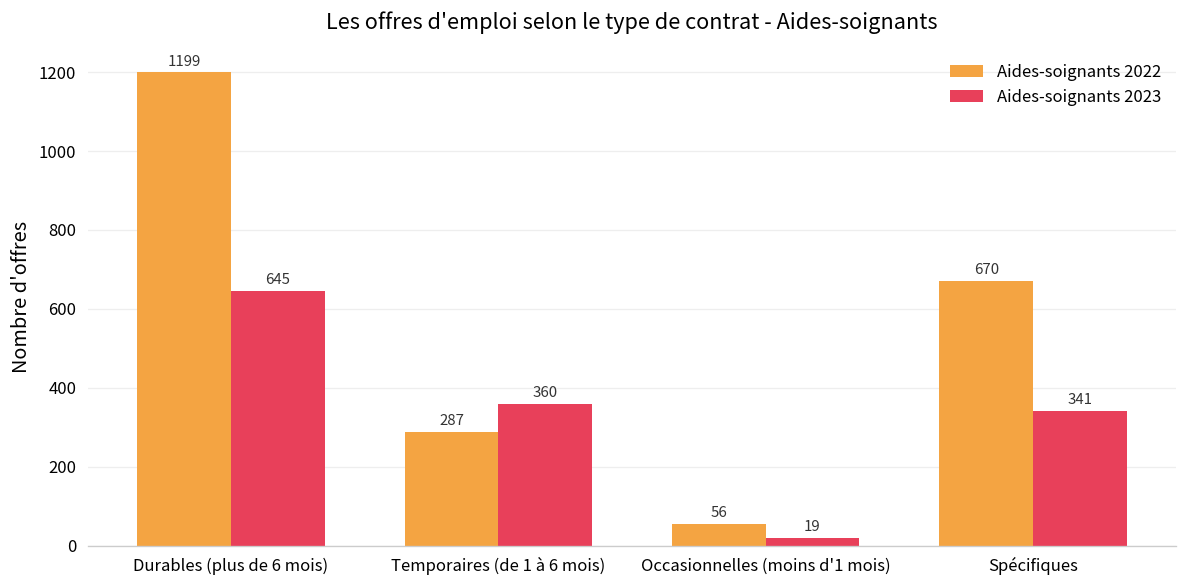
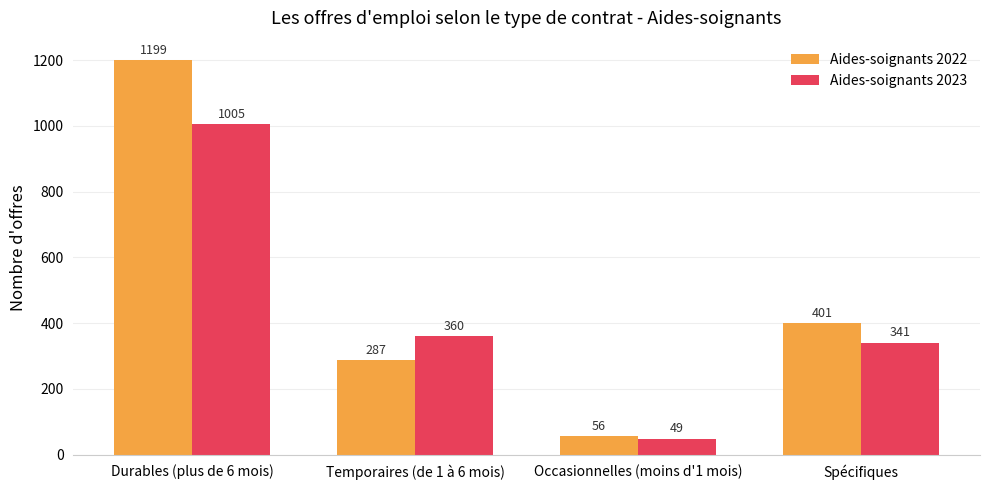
  {
    "Aides-soignants 2022": {
      "Durables (plus de 6 mois)": 1199,
      "Temporaires (de 1 à 6 mois)": 287,
      "Occasionnelles (moins d'1 mois)": 56,
-     "Spécifiques": 670
+     "Spécifiques": 401
    },
    "Aides-soignants 2023": {
-     "Durables (plus de 6 mois)": 645,
+     "Durables (plus de 6 mois)": 1005,
      "Temporaires (de 1 à 6 mois)": 360,
-     "Occasionnelles (moins d'1 mois)": 19,
+     "Occasionnelles (moins d'1 mois)": 49,
      "Spécifiques": 341
    }
  }
